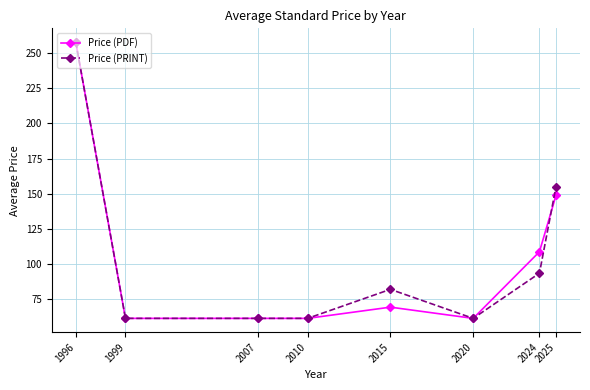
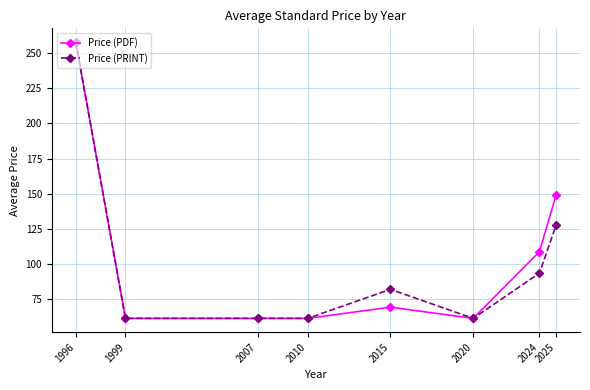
  {
    "Price (PDF)": {
      "2015": 69,
      "2024": 109,
      "2025": 149
    },
    "Price (PRINT)": {
      "2015": 82,
      "2024": 93,
-     "2025": 155
+     "2025": 127
    }
  }
